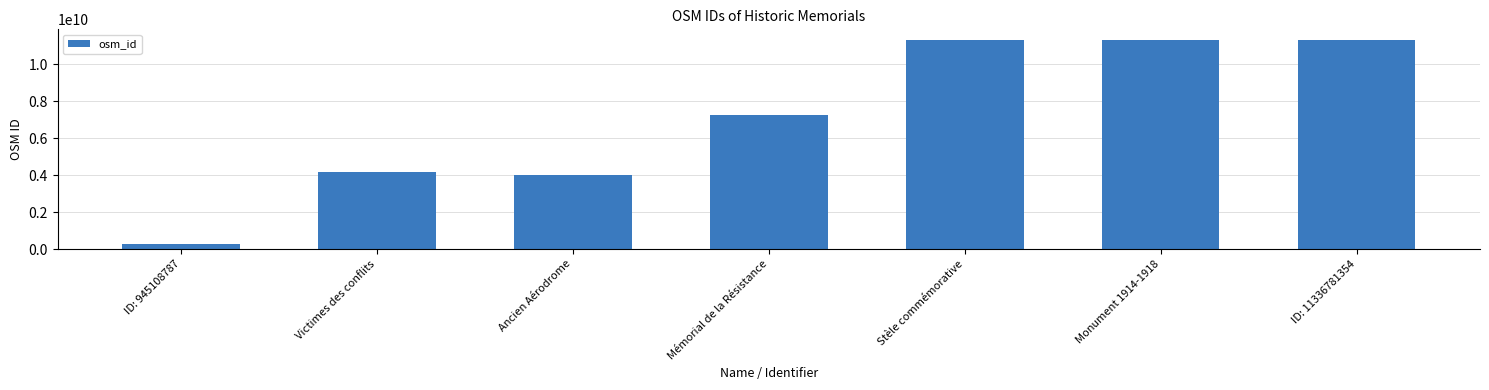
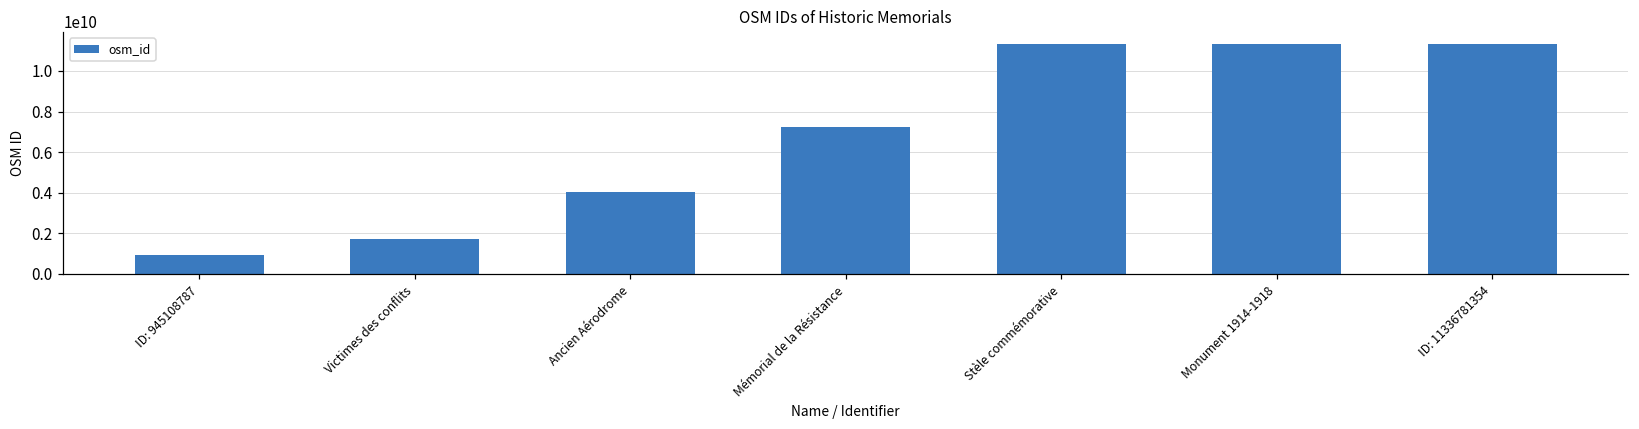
  {
-   "ID: 945108787": 300000000,
-   "Victimes des conflits": 4200000000,
+   "ID: 945108787": 900000000,
+   "Victimes des conflits": 1700000000,
    "Ancien Aérodrome": 4000000000,
    "Mémorial de la Résistance": 7300000000,
    "Stèle commémorative": 11300000000,
    "Monument 1914-1918": 11300000000,
    "ID: 11336781354": 11300000000
  }
